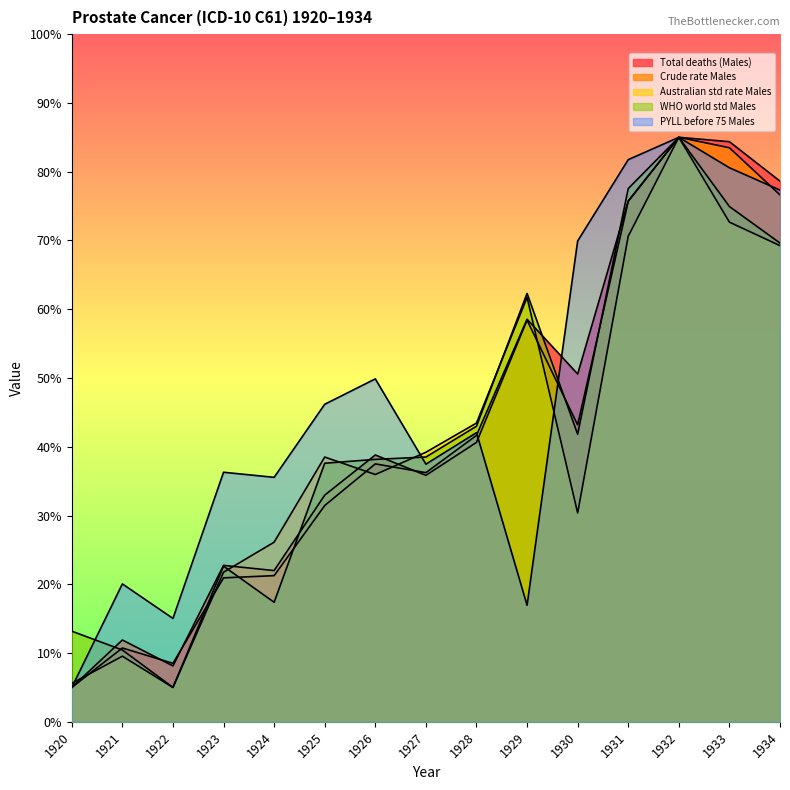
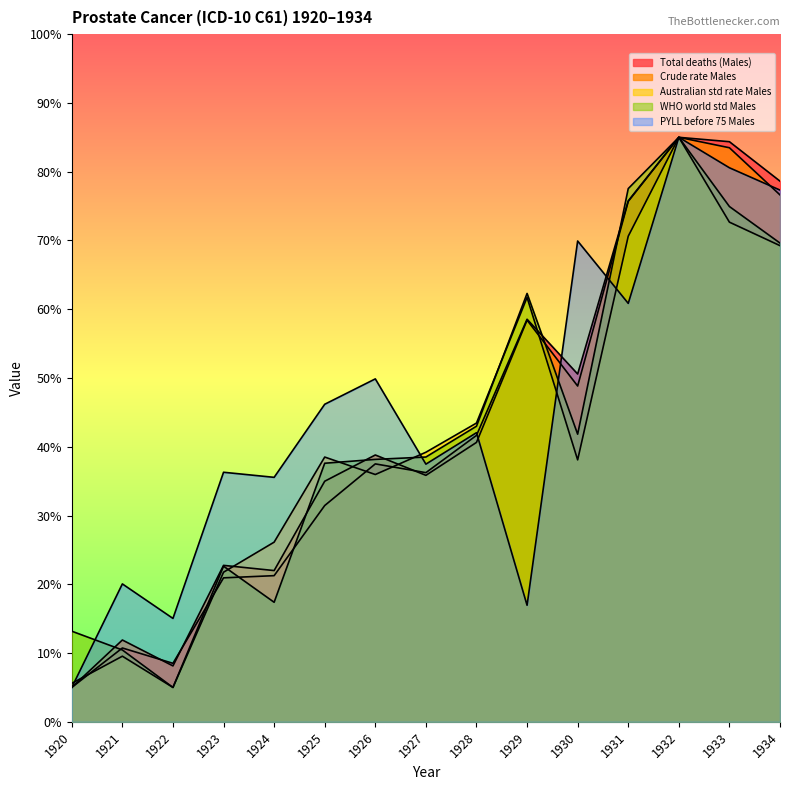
  {
    "Total deaths (Males)": {
      "1922": "9%",
      "1923": "21%",
      "1924": "21%",
      "1925": "31%",
      "1926": "38%",
      "1927": "36%",
      "1928": "42%",
      "1930": "51%",
      "1933": "84%",
      "1934": "79%"
    },
    "Crude rate Males": {
      "1921": "12%",
      "1922": "8%",
      "1924": "22%",
-     "1925": "33%",
+     "1925": "35%",
      "1926": "39%",
      "1927": "36%",
      "1928": "41%",
-     "1930": "43%",
+     "1930": "49%",
      "1933": "83%",
      "1934": "77%"
    },
    "Australian std rate Males": {
      "1920": "6%",
      "1921": "10%",
      "1923": "22%",
      "1924": "26%",
      "1925": "39%",
      "1926": "36%",
      "1927": "39%",
      "1928": "43%",
      "1929": "62%",
-     "1930": "30%",
+     "1930": "38%",
      "1931": "71%",
      "1933": "73%"
    },
    "WHO world std Males": {
      "1920": "13%",
      "1924": "17%",
      "1925": "38%",
      "1926": "38%",
      "1927": "39%",
      "1928": "43%",
      "1929": "62%",
      "1930": "42%",
      "1931": "78%",
      "1933": "75%"
    },
    "PYLL before 75 Males": {
      "1921": "20%",
      "1922": "15%",
      "1923": "36%",
      "1924": "36%",
      "1925": "46%",
      "1926": "50%",
      "1927": "37%",
      "1928": "42%",
      "1929": "17%",
      "1930": "70%",
-     "1931": "82%",
+     "1931": "61%",
      "1933": "81%",
      "1934": "77%"
    }
  }
